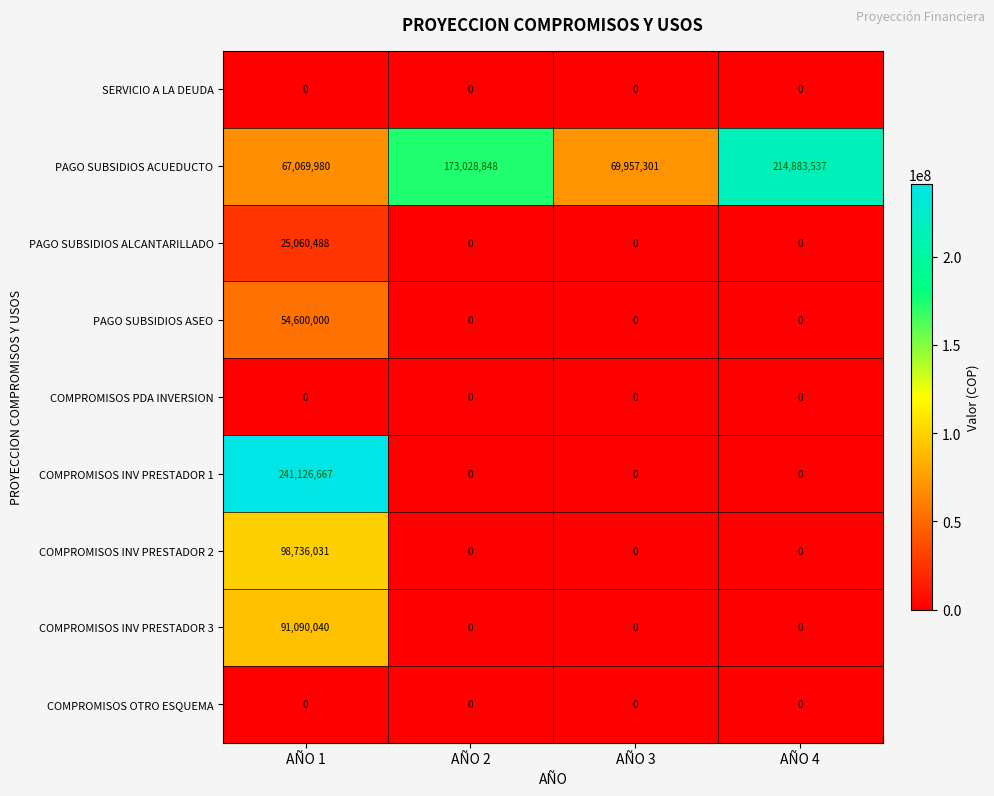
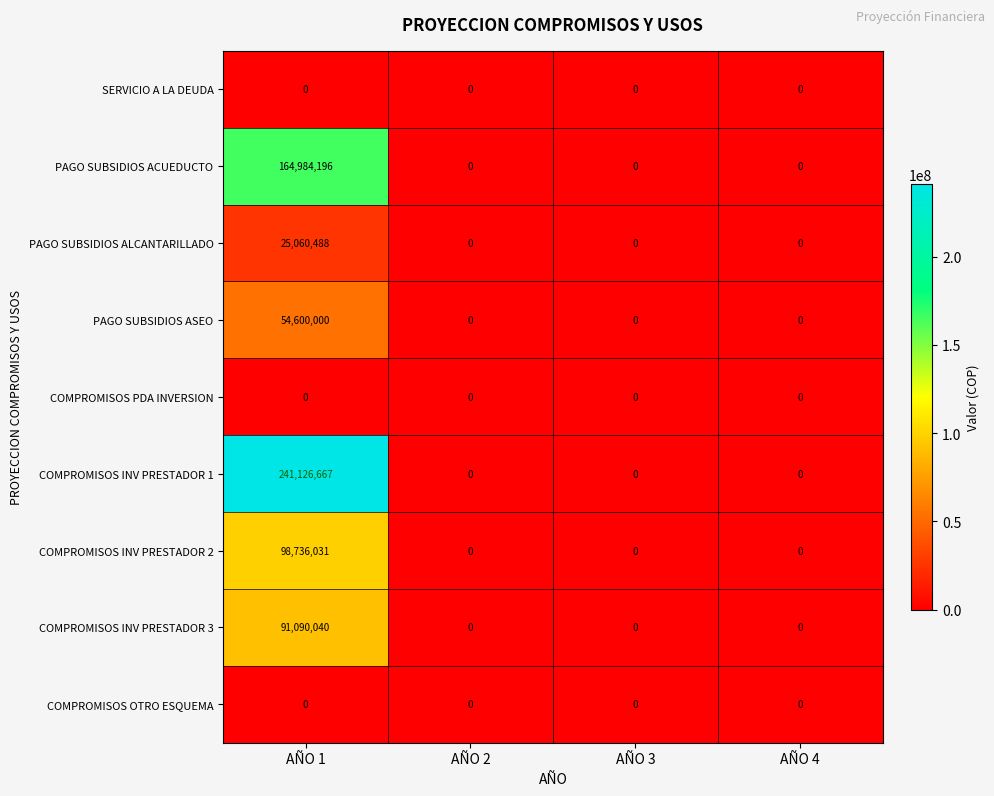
  {
    "SERVICIO A LA DEUDA": {
      "AÑO 1": "0",
      "AÑO 2": "0",
      "AÑO 3": "0",
      "AÑO 4": "0"
    },
    "PAGO SUBSIDIOS ACUEDUCTO": {
-     "AÑO 1": "67,069,980",
-     "AÑO 2": "173,028,848",
-     "AÑO 3": "69,957,301",
-     "AÑO 4": "214,883,537"
+     "AÑO 1": "164,984,196",
+     "AÑO 2": "0",
+     "AÑO 3": "0",
+     "AÑO 4": "0"
    },
    "PAGO SUBSIDIOS ALCANTARILLADO": {
      "AÑO 1": "25,060,488",
      "AÑO 2": "0",
      "AÑO 3": "0",
      "AÑO 4": "0"
    },
    "PAGO SUBSIDIOS ASEO": {
      "AÑO 1": "54,600,000",
      "AÑO 2": "0",
      "AÑO 3": "0",
      "AÑO 4": "0"
    },
    "COMPROMISOS PDA INVERSION": {
      "AÑO 1": "0",
      "AÑO 2": "0",
      "AÑO 3": "0",
      "AÑO 4": "0"
    },
    "COMPROMISOS INV PRESTADOR 1": {
      "AÑO 1": "241,126,667",
      "AÑO 2": "0",
      "AÑO 3": "0",
      "AÑO 4": "0"
    },
    "COMPROMISOS INV PRESTADOR 2": {
      "AÑO 1": "98,736,031",
      "AÑO 2": "0",
      "AÑO 3": "0",
      "AÑO 4": "0"
    },
    "COMPROMISOS INV PRESTADOR 3": {
      "AÑO 1": "91,090,040",
      "AÑO 2": "0",
      "AÑO 3": "0",
      "AÑO 4": "0"
    },
    "COMPROMISOS OTRO ESQUEMA": {
      "AÑO 1": "0",
      "AÑO 2": "0",
      "AÑO 3": "0",
      "AÑO 4": "0"
    }
  }
